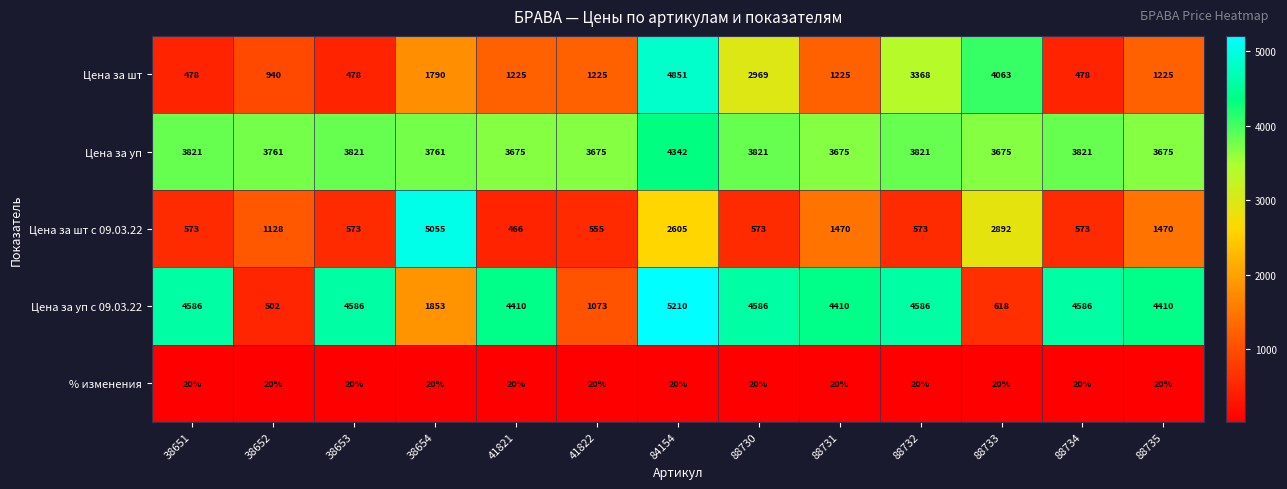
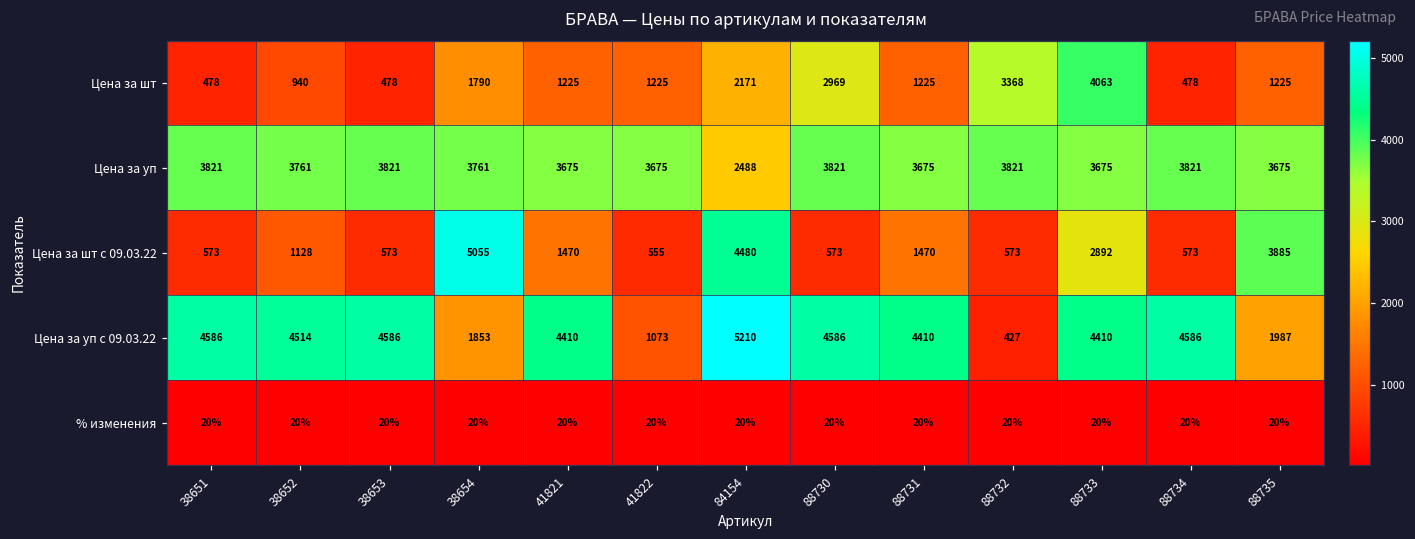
  {
    "Цена за шт": {
      "38651": "478",
      "38652": "940",
      "38653": "478",
      "38654": "1790",
      "41821": "1225",
      "41822": "1225",
-     "84154": "4851",
+     "84154": "2171",
      "88730": "2969",
      "88731": "1225",
      "88732": "3368",
      "88733": "4063",
      "88734": "478",
      "88735": "1225"
    },
    "Цена за уп": {
      "38651": "3821",
      "38652": "3761",
      "38653": "3821",
      "38654": "3761",
      "41821": "3675",
      "41822": "3675",
-     "84154": "4342",
+     "84154": "2488",
      "88730": "3821",
      "88731": "3675",
      "88732": "3821",
      "88733": "3675",
      "88734": "3821",
      "88735": "3675"
    },
    "Цена за шт с 09.03.22": {
      "38651": "573",
      "38652": "1128",
      "38653": "573",
      "38654": "5055",
-     "41821": "466",
+     "41821": "1470",
      "41822": "555",
-     "84154": "2605",
+     "84154": "4480",
      "88730": "573",
      "88731": "1470",
      "88732": "573",
      "88733": "2892",
      "88734": "573",
-     "88735": "1470"
+     "88735": "3885"
    },
    "Цена за уп с 09.03.22": {
      "38651": "4586",
-     "38652": "502",
+     "38652": "4514",
      "38653": "4586",
      "38654": "1853",
      "41821": "4410",
      "41822": "1073",
      "84154": "5210",
      "88730": "4586",
      "88731": "4410",
-     "88732": "4586",
-     "88733": "618",
+     "88732": "427",
+     "88733": "4410",
      "88734": "4586",
-     "88735": "4410"
+     "88735": "1987"
    },
    "% изменения": {
      "38651": "20%",
      "38652": "20%",
      "38653": "20%",
      "38654": "20%",
      "41821": "20%",
      "41822": "20%",
      "84154": "20%",
      "88730": "20%",
      "88731": "20%",
      "88732": "20%",
      "88733": "20%",
      "88734": "20%",
      "88735": "20%"
    }
  }
